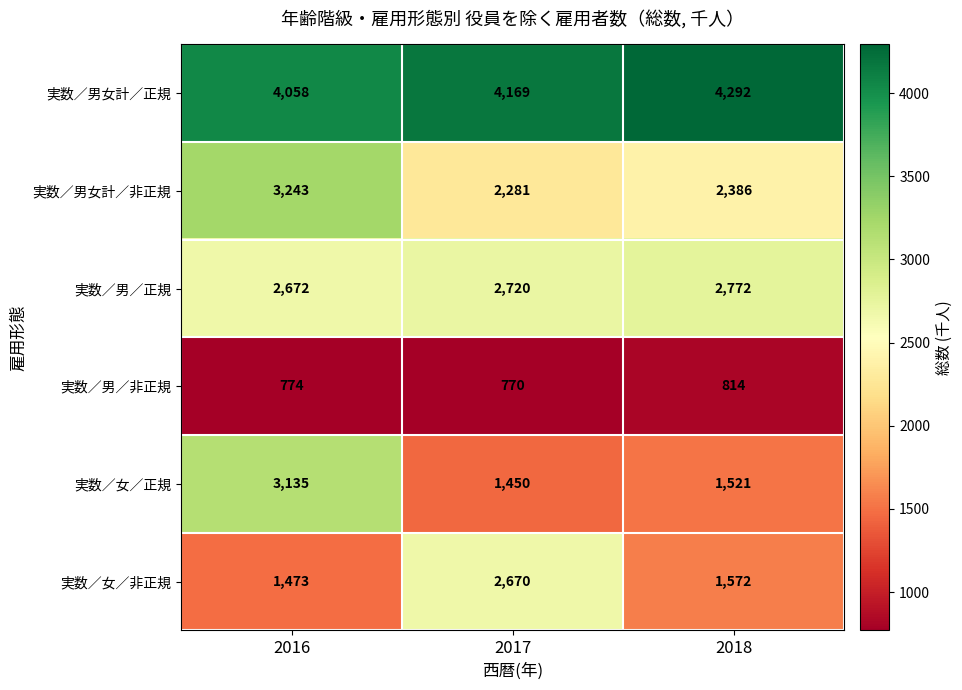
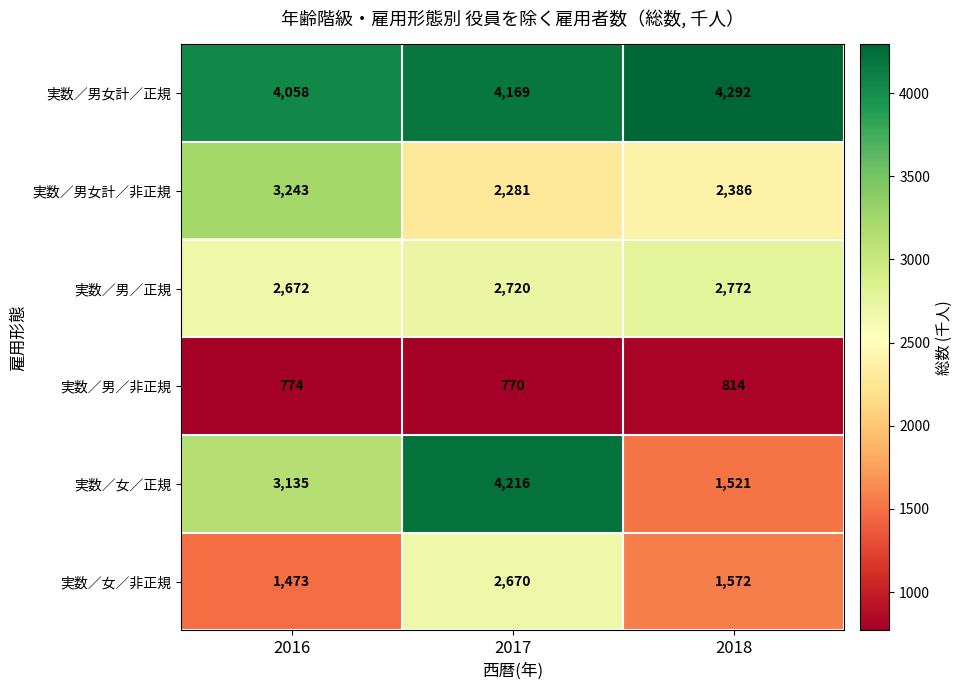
  {
    "実数／男女計／正規": {
      "2016": "4,058",
      "2017": "4,169",
      "2018": "4,292"
    },
    "実数／男女計／非正規": {
      "2016": "3,243",
      "2017": "2,281",
      "2018": "2,386"
    },
    "実数／男／正規": {
      "2016": "2,672",
      "2017": "2,720",
      "2018": "2,772"
    },
    "実数／男／非正規": {
      "2016": "774",
      "2017": "770",
      "2018": "814"
    },
    "実数／女／正規": {
      "2016": "3,135",
-     "2017": "1,450",
+     "2017": "4,216",
      "2018": "1,521"
    },
    "実数／女／非正規": {
      "2016": "1,473",
      "2017": "2,670",
      "2018": "1,572"
    }
  }
